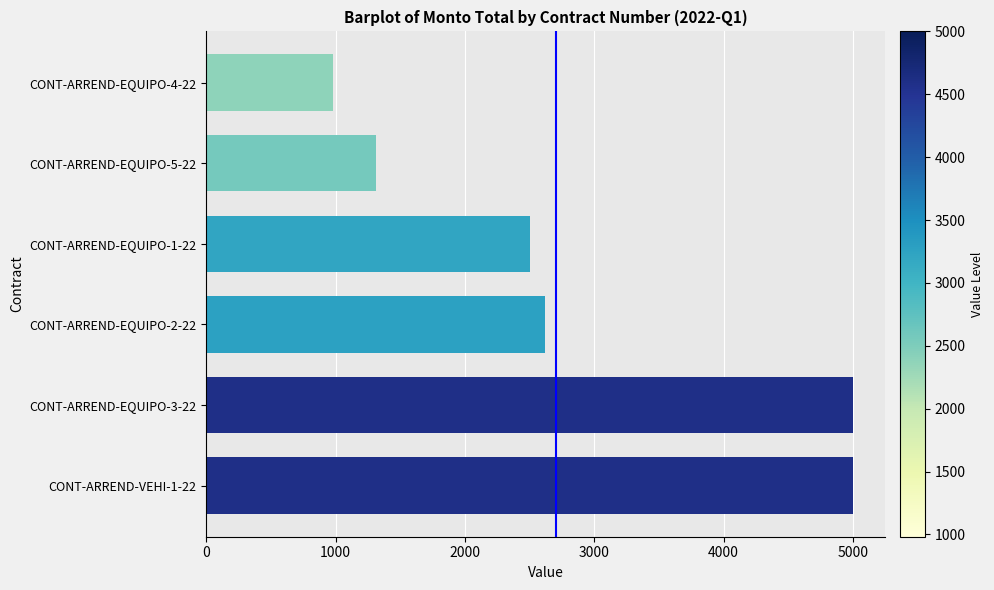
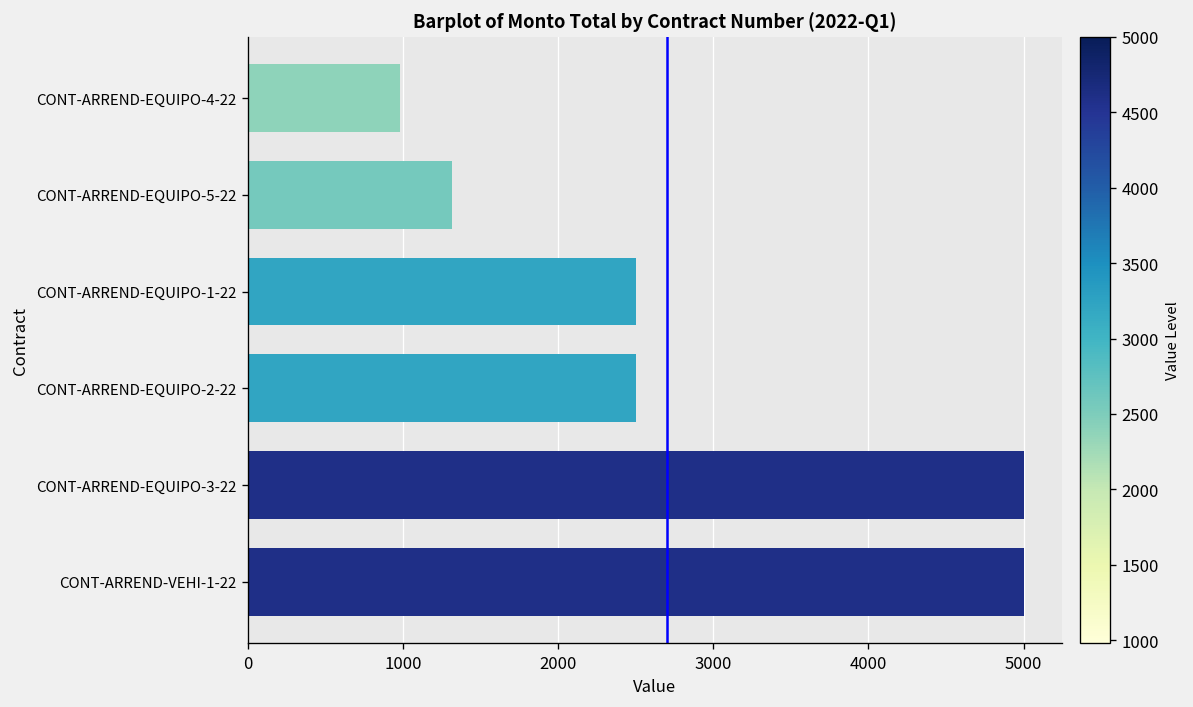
  {
    "CONT-ARREND-EQUIPO-4-22": 980,
    "CONT-ARREND-EQUIPO-5-22": 1320,
    "CONT-ARREND-EQUIPO-1-22": 2500,
-   "CONT-ARREND-EQUIPO-2-22": 2620,
+   "CONT-ARREND-EQUIPO-2-22": 2500,
    "CONT-ARREND-EQUIPO-3-22": 5000,
    "CONT-ARREND-VEHI-1-22": 5000
  }
